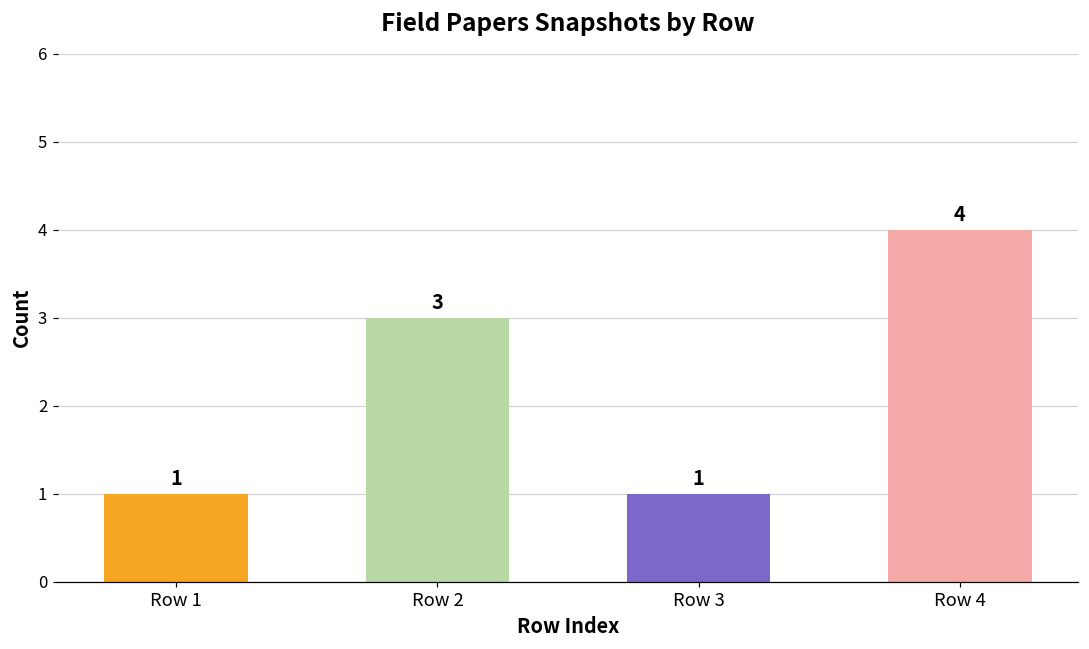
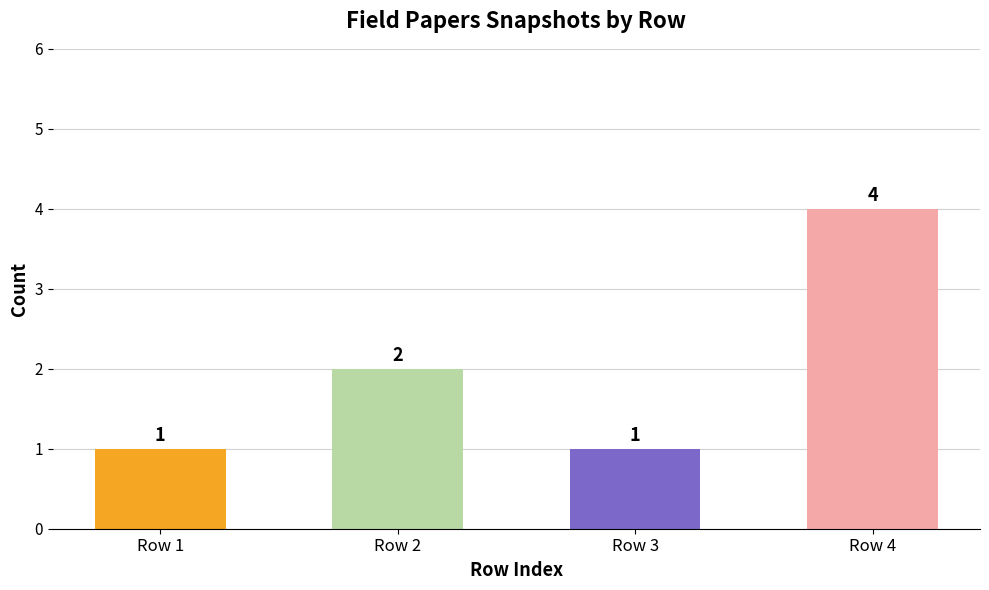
  {
    "Row 1": 1,
-   "Row 2": 3,
+   "Row 2": 2,
    "Row 3": 1,
    "Row 4": 4
  }
